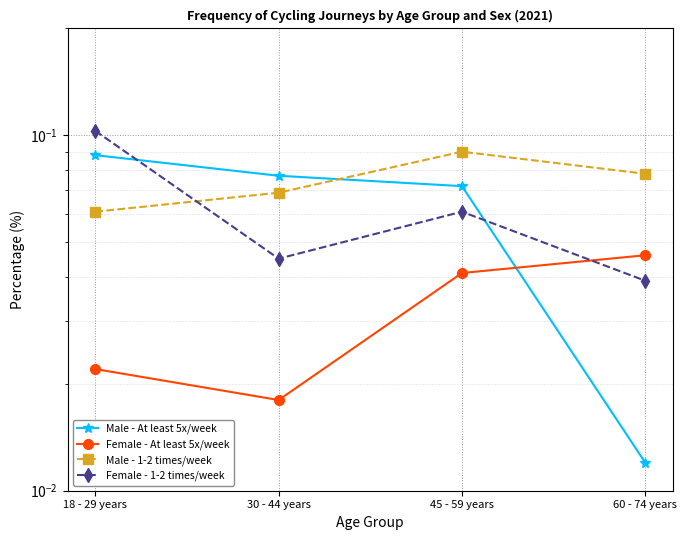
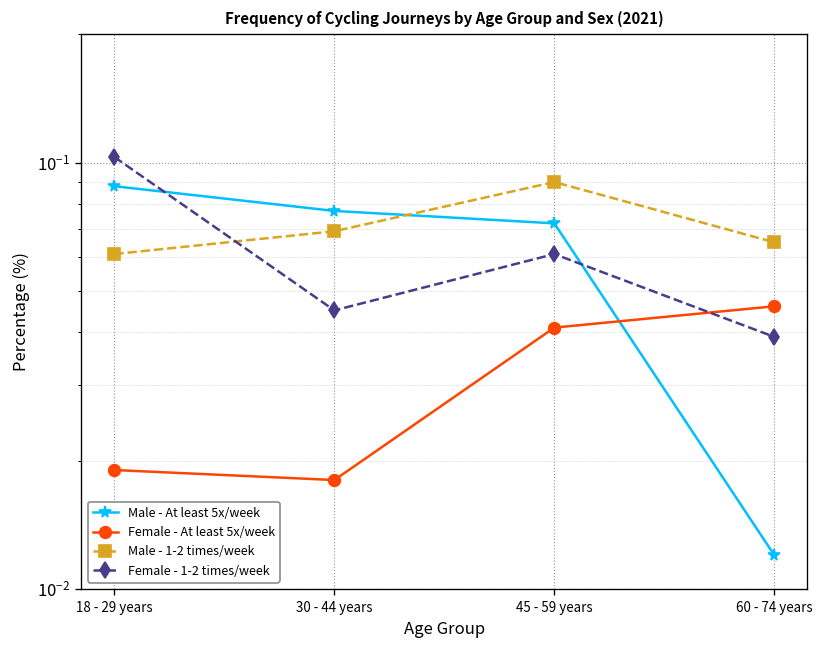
  {
    "Male - At least 5x/week": {
      "18 - 29 years": 0.088,
      "30 - 44 years": 0.077,
      "45 - 59 years": 0.072,
      "60 - 74 years": 0.012
    },
    "Female - At least 5x/week": {
-     "18 - 29 years": 0.022,
+     "18 - 29 years": 0.019,
      "30 - 44 years": 0.018,
      "45 - 59 years": 0.041,
      "60 - 74 years": 0.046
    },
    "Male - 1-2 times/week": {
      "18 - 29 years": 0.061,
      "30 - 44 years": 0.069,
      "45 - 59 years": 0.090,
-     "60 - 74 years": 0.078
+     "60 - 74 years": 0.065
    },
    "Female - 1-2 times/week": {
      "18 - 29 years": 0.103,
      "30 - 44 years": 0.045,
      "45 - 59 years": 0.061,
      "60 - 74 years": 0.039
    }
  }
